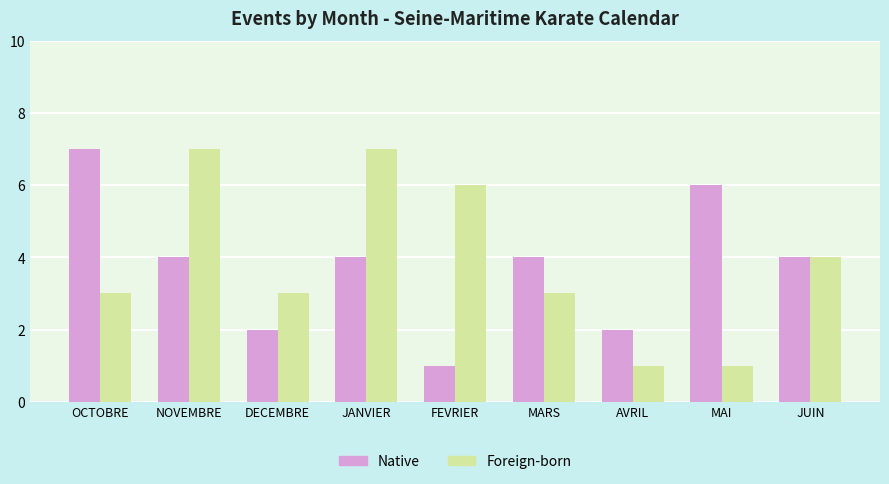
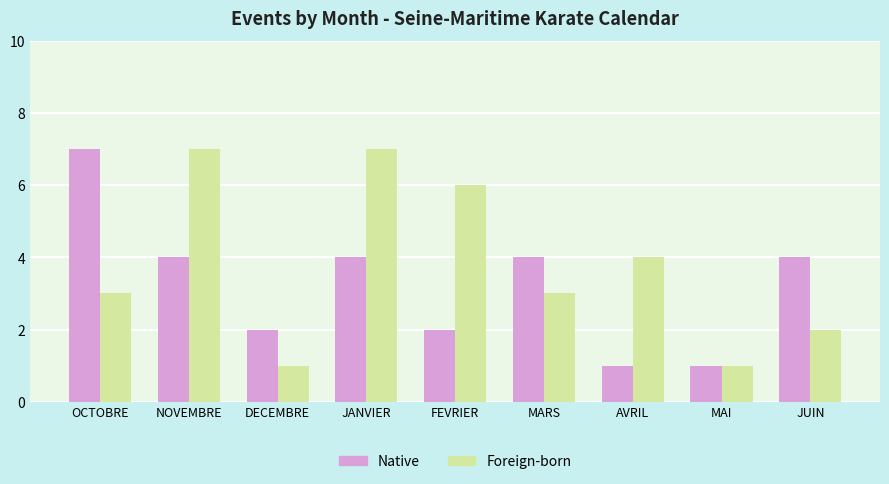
  {
    "Native": {
      "OCTOBRE": 7,
      "NOVEMBRE": 4,
      "DECEMBRE": 2,
      "JANVIER": 4,
-     "FEVRIER": 1,
+     "FEVRIER": 2,
      "MARS": 4,
-     "AVRIL": 2,
-     "MAI": 6,
+     "AVRIL": 1,
+     "MAI": 1,
      "JUIN": 4
    },
    "Foreign-born": {
      "OCTOBRE": 3,
      "NOVEMBRE": 7,
-     "DECEMBRE": 3,
+     "DECEMBRE": 1,
      "JANVIER": 7,
      "FEVRIER": 6,
      "MARS": 3,
-     "AVRIL": 1,
+     "AVRIL": 4,
      "MAI": 1,
-     "JUIN": 4
+     "JUIN": 2
    }
  }
